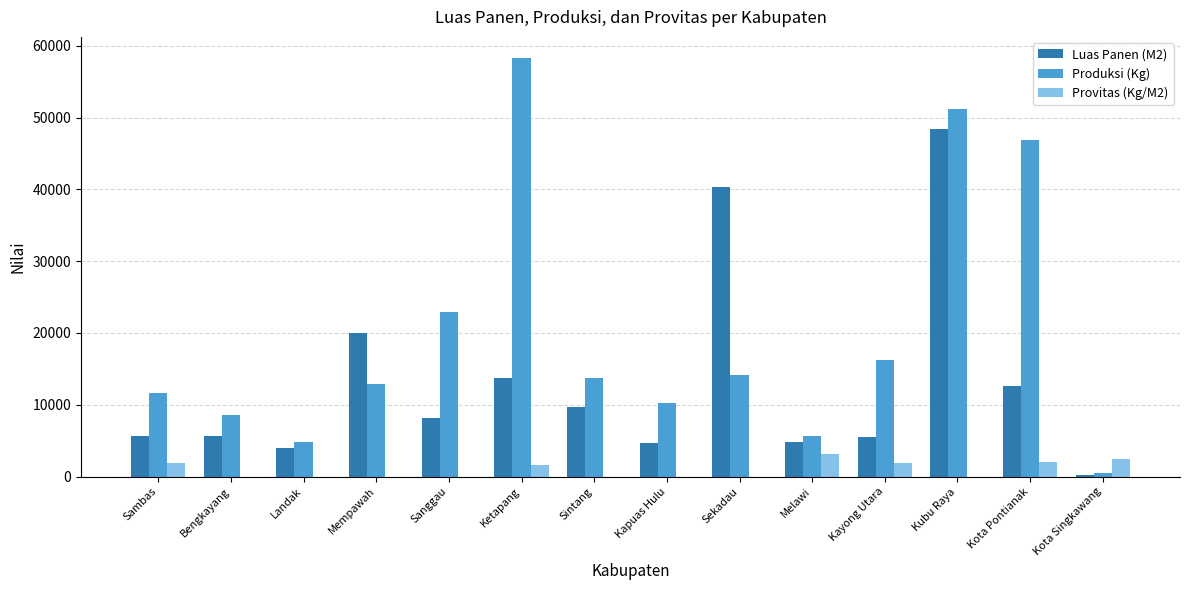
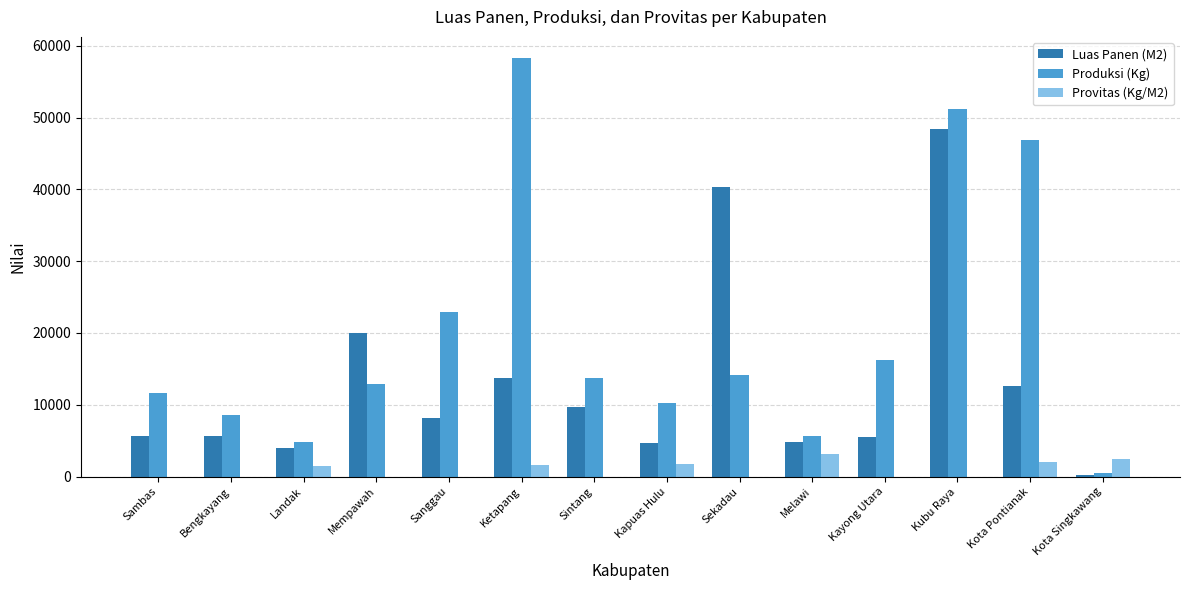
  {
    "Provitas (Kg/M2)": {
-     "Sambas": 2000,
-     "Landak": 0,
+     "Sambas": 0,
+     "Landak": 1000,
      "Ketapang": 2000,
-     "Kapuas Hulu": 0,
+     "Kapuas Hulu": 2000,
      "Melawi": 3000,
-     "Kayong Utara": 2000,
+     "Kayong Utara": 0,
      "Kota Pontianak": 2000,
      "Kota Singkawang": 3000
    }
  }
